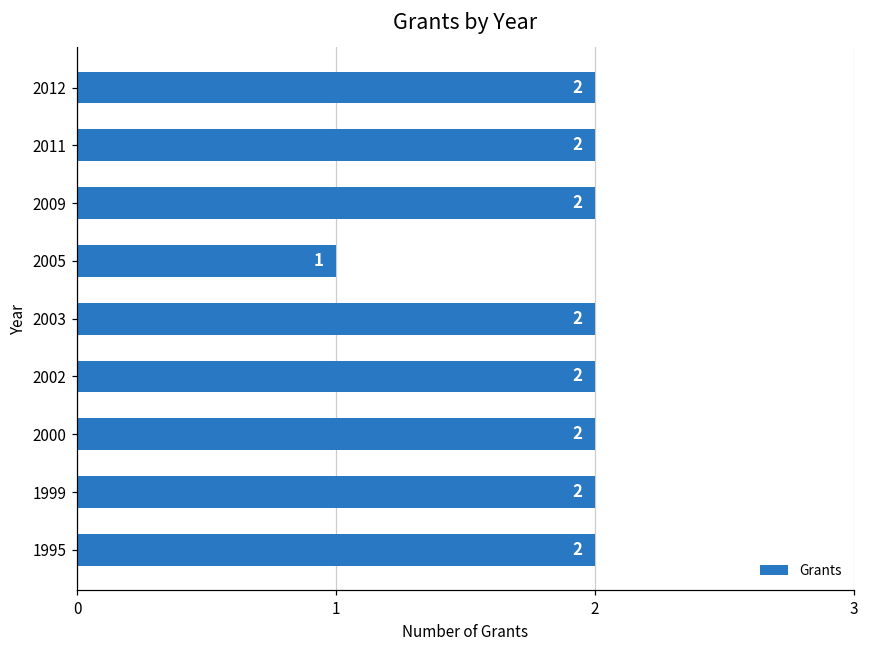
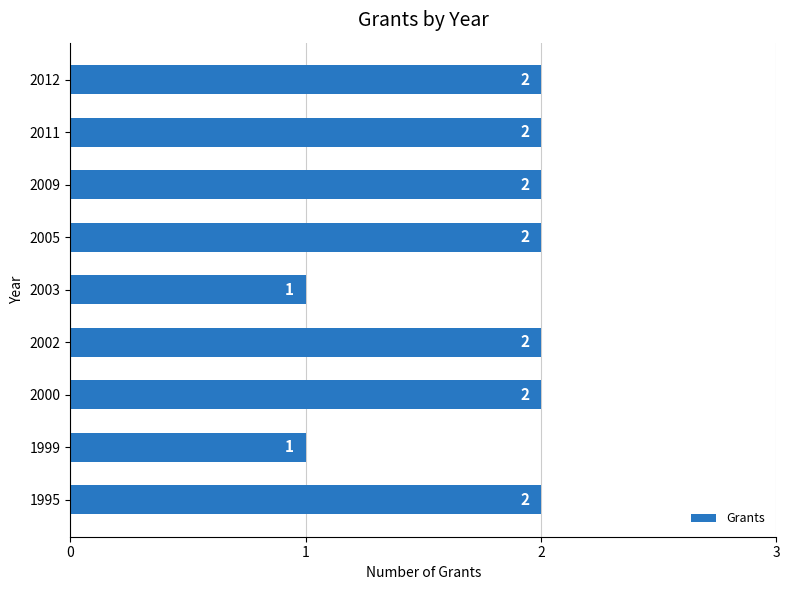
  {
    "2012": 2,
    "2011": 2,
    "2009": 2,
-   "2005": 1,
-   "2003": 2,
+   "2005": 2,
+   "2003": 1,
    "2002": 2,
    "2000": 2,
-   "1999": 2,
+   "1999": 1,
    "1995": 2
  }
